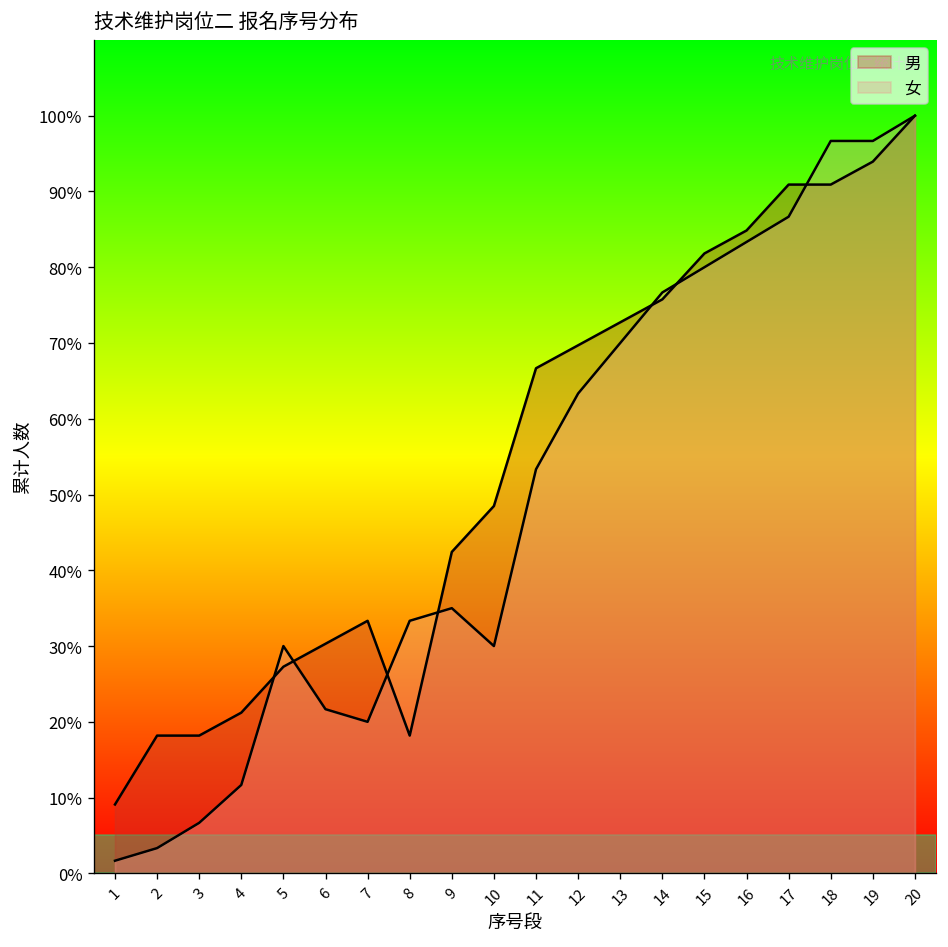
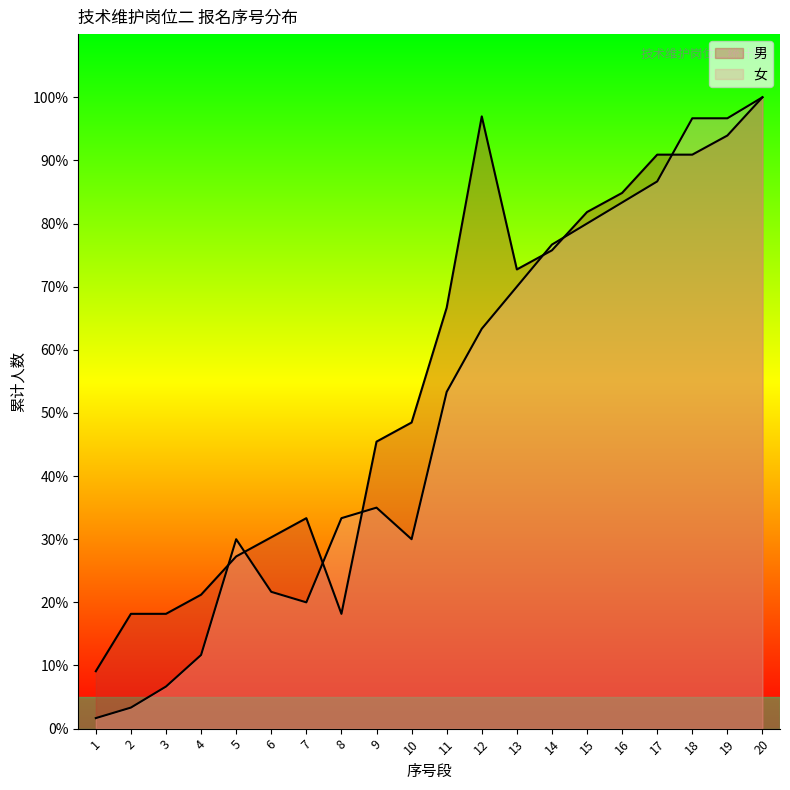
  {
    "男": {
      "1": "9%",
      "2": "18%",
      "3": "18%",
      "4": "21%",
      "5": "27%",
      "6": "30%",
      "7": "33%",
      "8": "18%",
-     "9": "42%",
+     "9": "45%",
      "10": "48%",
      "11": "67%",
-     "12": "70%",
+     "12": "97%",
      "13": "73%",
      "14": "76%",
      "15": "82%",
      "16": "85%",
      "17": "91%",
      "18": "91%",
      "19": "94%"
    },
    "女": {
      "3": "7%",
      "4": "12%",
      "5": "30%",
      "6": "22%",
      "7": "20%",
      "8": "33%",
      "9": "35%",
      "10": "30%",
      "11": "53%",
      "12": "63%",
      "13": "70%",
      "14": "77%",
      "15": "80%",
      "16": "83%",
      "17": "87%",
      "18": "97%",
      "19": "97%"
    }
  }
